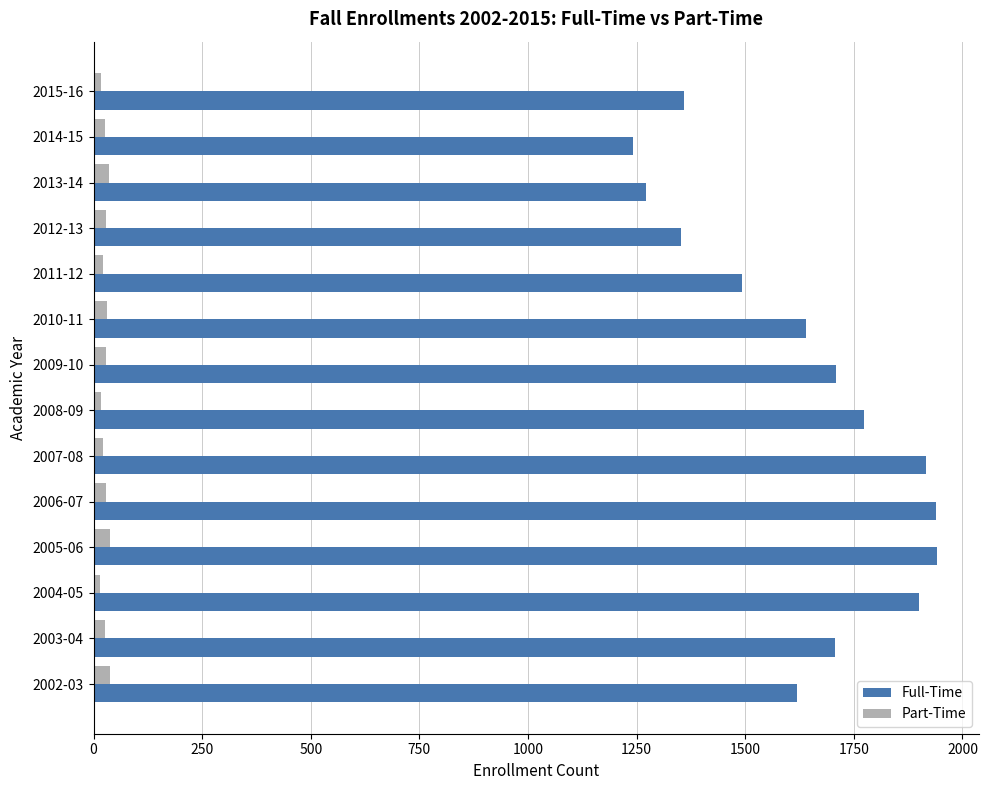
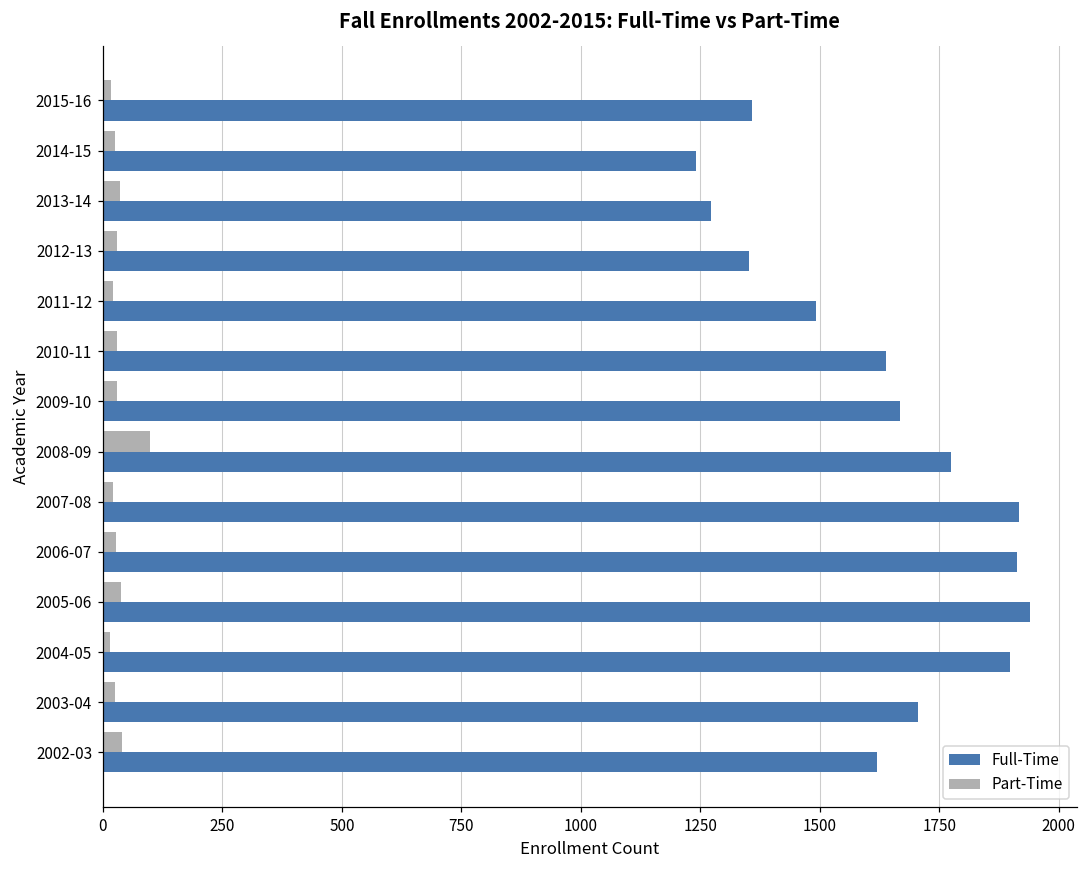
  {
    "Full-Time": {
      "2015-16": 1360,
      "2014-15": 1240,
      "2013-14": 1270,
      "2012-13": 1350,
      "2011-12": 1490,
      "2010-11": 1640,
-     "2009-10": 1710,
+     "2009-10": 1670,
      "2008-09": 1770,
      "2007-08": 1920,
-     "2006-07": 1940,
+     "2006-07": 1910,
      "2005-06": 1940,
      "2004-05": 1900,
      "2003-04": 1710,
      "2002-03": 1620
    },
    "Part-Time": {
      "2015-16": 20,
      "2014-15": 30,
      "2013-14": 40,
      "2012-13": 30,
      "2011-12": 20,
      "2010-11": 30,
      "2009-10": 30,
-     "2008-09": 20,
+     "2008-09": 100,
      "2007-08": 20,
      "2006-07": 30,
      "2005-06": 40,
      "2004-05": 20,
      "2003-04": 30,
      "2002-03": 40
    }
  }
